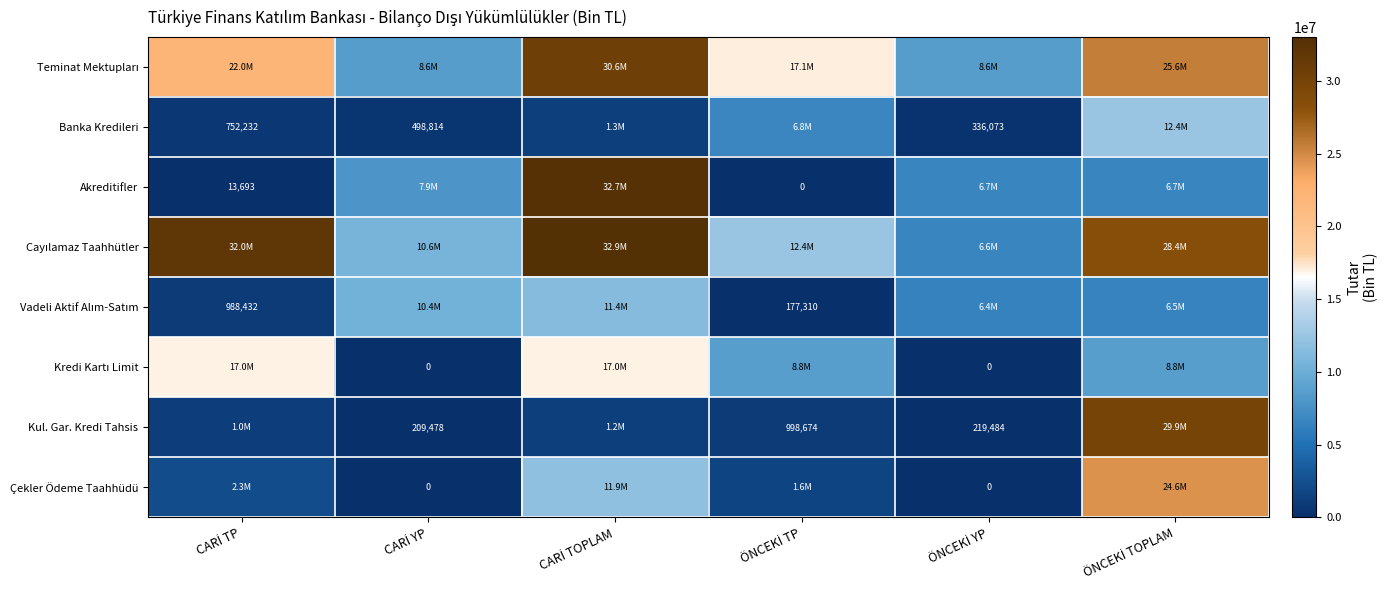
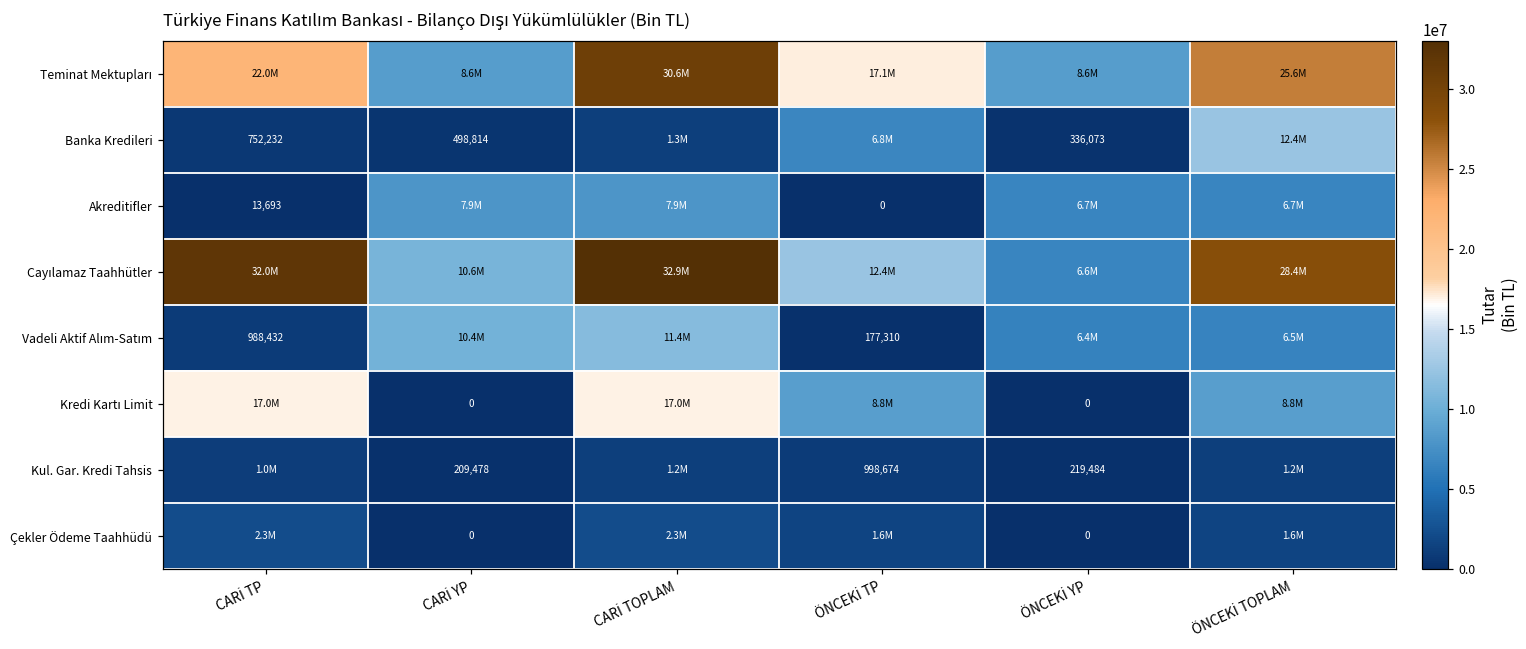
  {
    "Teminat Mektupları": {
      "CARİ TP": "22.0M",
      "CARİ YP": "8.6M",
      "CARİ TOPLAM": "30.6M",
      "ÖNCEKİ TP": "17.1M",
      "ÖNCEKİ YP": "8.6M",
      "ÖNCEKİ TOPLAM": "25.6M"
    },
    "Banka Kredileri": {
      "CARİ TP": "752,232",
      "CARİ YP": "498,814",
      "CARİ TOPLAM": "1.3M",
      "ÖNCEKİ TP": "6.8M",
      "ÖNCEKİ YP": "336,073",
      "ÖNCEKİ TOPLAM": "12.4M"
    },
    "Akreditifler": {
      "CARİ TP": "13,693",
      "CARİ YP": "7.9M",
-     "CARİ TOPLAM": "32.7M",
+     "CARİ TOPLAM": "7.9M",
      "ÖNCEKİ TP": "0",
      "ÖNCEKİ YP": "6.7M",
      "ÖNCEKİ TOPLAM": "6.7M"
    },
    "Cayılamaz Taahhütler": {
      "CARİ TP": "32.0M",
      "CARİ YP": "10.6M",
      "CARİ TOPLAM": "32.9M",
      "ÖNCEKİ TP": "12.4M",
      "ÖNCEKİ YP": "6.6M",
      "ÖNCEKİ TOPLAM": "28.4M"
    },
    "Vadeli Aktif Alım-Satım": {
      "CARİ TP": "988,432",
      "CARİ YP": "10.4M",
      "CARİ TOPLAM": "11.4M",
      "ÖNCEKİ TP": "177,310",
      "ÖNCEKİ YP": "6.4M",
      "ÖNCEKİ TOPLAM": "6.5M"
    },
    "Kredi Kartı Limit": {
      "CARİ TP": "17.0M",
      "CARİ YP": "0",
      "CARİ TOPLAM": "17.0M",
      "ÖNCEKİ TP": "8.8M",
      "ÖNCEKİ YP": "0",
      "ÖNCEKİ TOPLAM": "8.8M"
    },
    "Kul. Gar. Kredi Tahsis": {
      "CARİ TP": "1.0M",
      "CARİ YP": "209,478",
      "CARİ TOPLAM": "1.2M",
      "ÖNCEKİ TP": "998,674",
      "ÖNCEKİ YP": "219,484",
-     "ÖNCEKİ TOPLAM": "29.9M"
+     "ÖNCEKİ TOPLAM": "1.2M"
    },
    "Çekler Ödeme Taahhüdü": {
      "CARİ TP": "2.3M",
      "CARİ YP": "0",
-     "CARİ TOPLAM": "11.9M",
+     "CARİ TOPLAM": "2.3M",
      "ÖNCEKİ TP": "1.6M",
      "ÖNCEKİ YP": "0",
-     "ÖNCEKİ TOPLAM": "24.6M"
+     "ÖNCEKİ TOPLAM": "1.6M"
    }
  }
